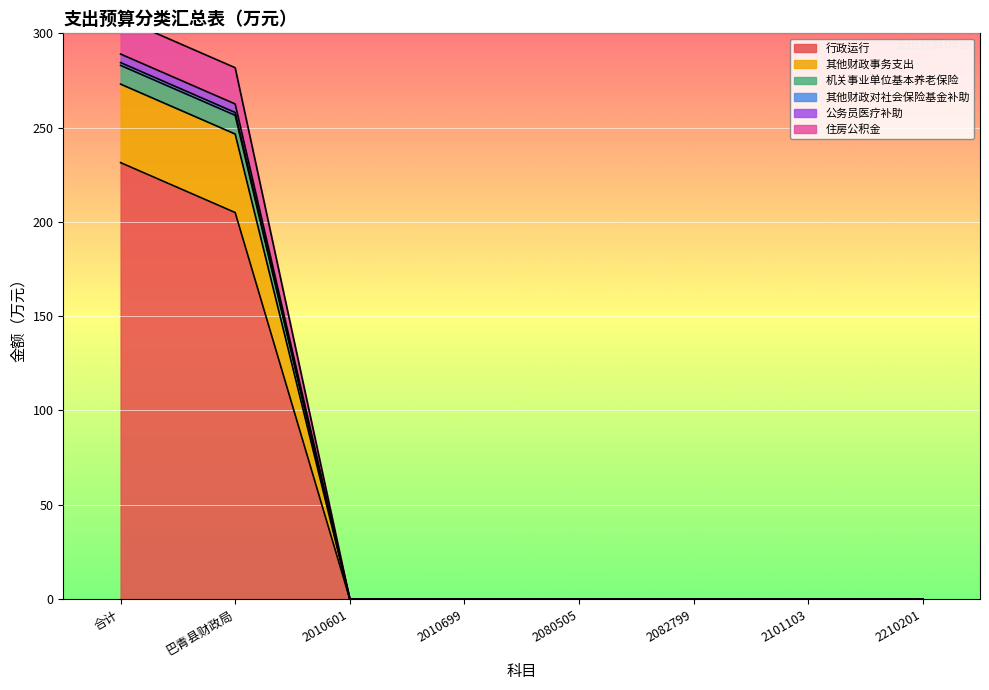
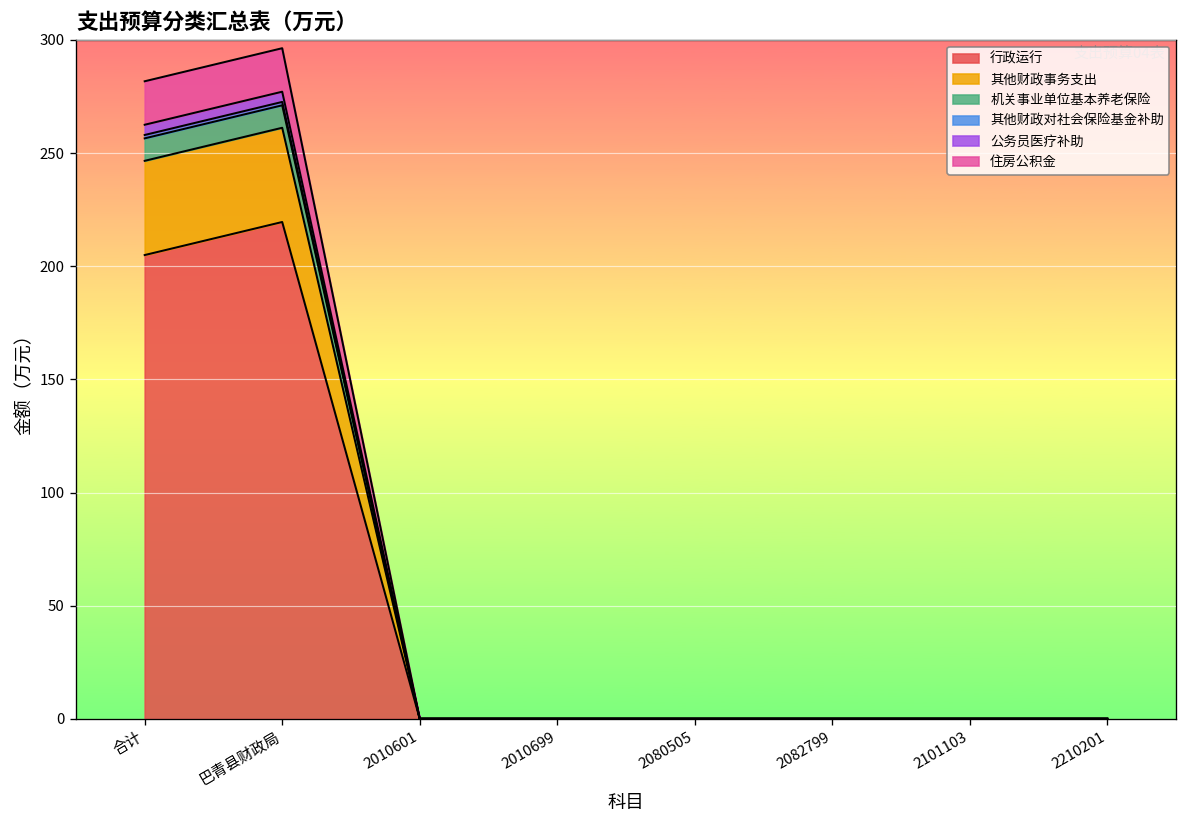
  {
    "行政运行": {
-     "合计": 231,
-     "巴青县财政局": 205
+     "合计": 205,
+     "巴青县财政局": 220
    },
    "其他财政事务支出": {
      "合计": 42,
      "巴青县财政局": 42
    },
    "机关事业单位基本养老保险": {
      "合计": 10,
      "巴青县财政局": 10
    },
    "其他财政对社会保险基金补助": {
      "合计": 1,
      "巴青县财政局": 1
    },
    "公务员医疗补助": {
      "合计": 5,
      "巴青县财政局": 5
    },
    "住房公积金": {
      "巴青县财政局": 19
    }
  }
